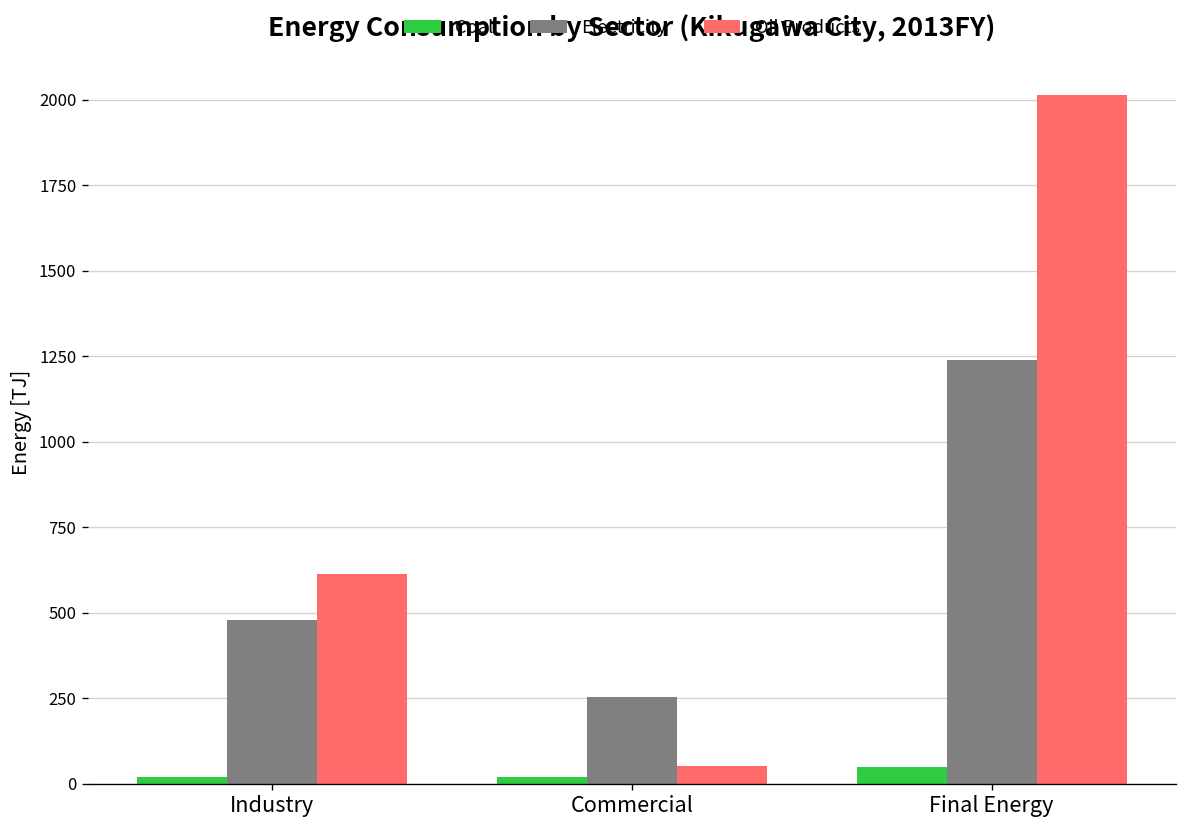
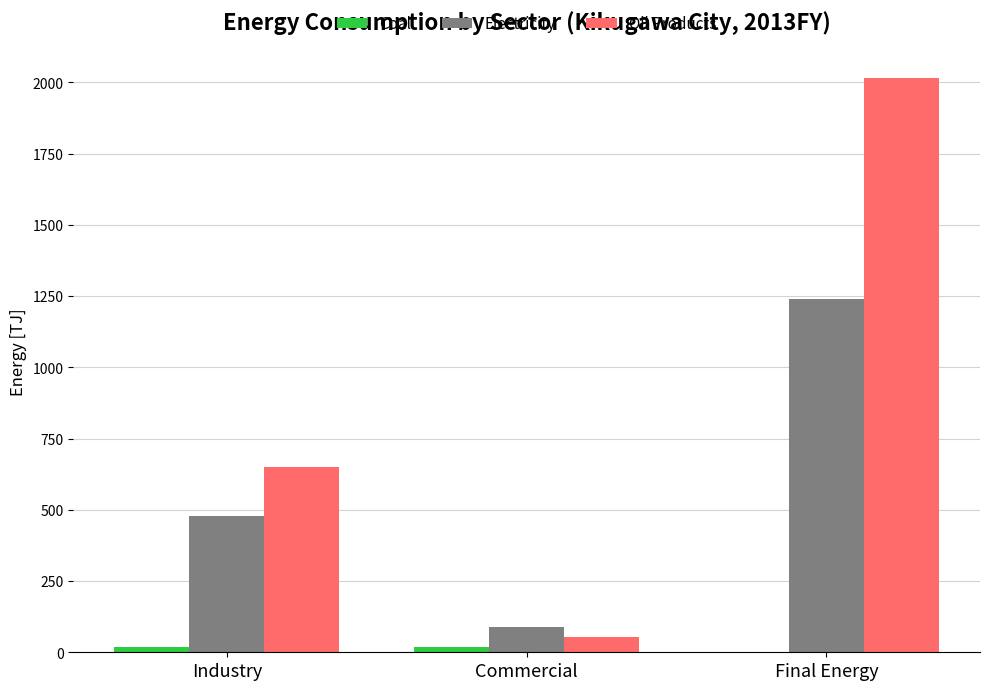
  {
    "Coal": {
      "Industry": 20,
      "Commercial": 20,
-     "Final Energy": 50
+     "Final Energy": 0
    },
    "Electricity": {
      "Industry": 480,
-     "Commercial": 260,
+     "Commercial": 90,
      "Final Energy": 1240
    },
    "Oil Products": {
-     "Industry": 610,
+     "Industry": 650,
      "Commercial": 50,
      "Final Energy": 2010
    }
  }
